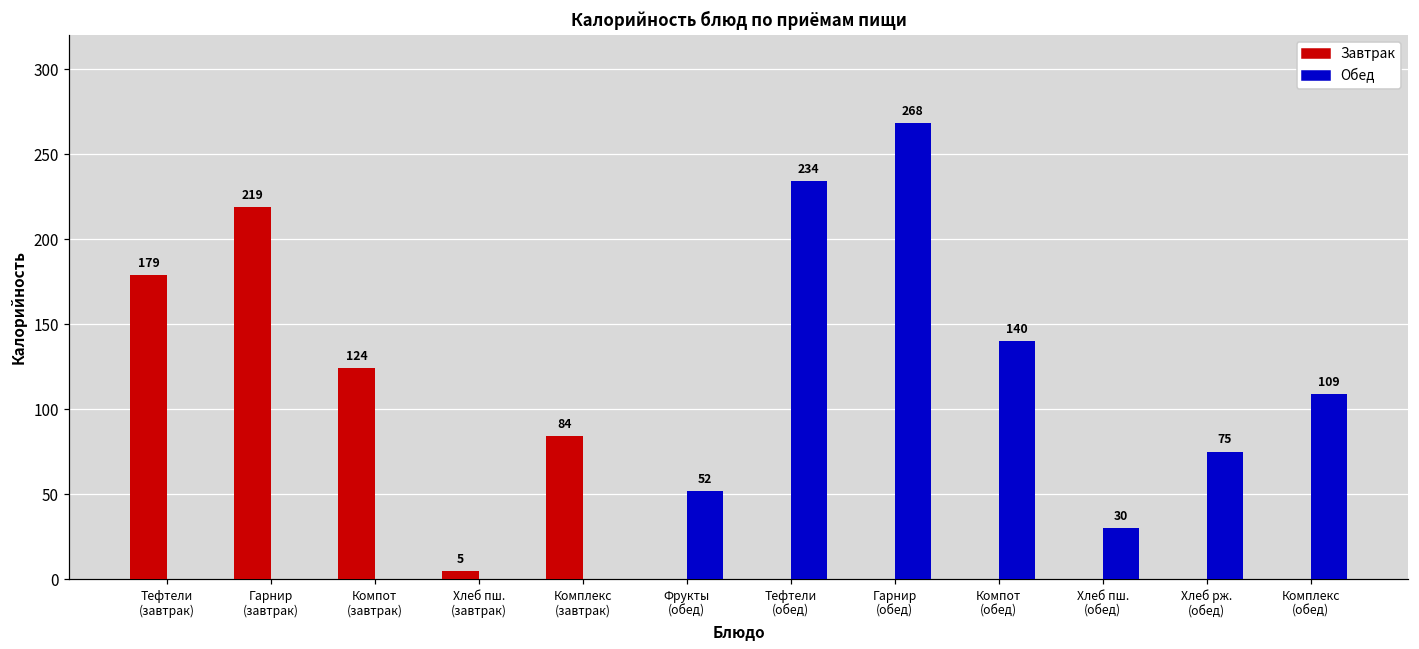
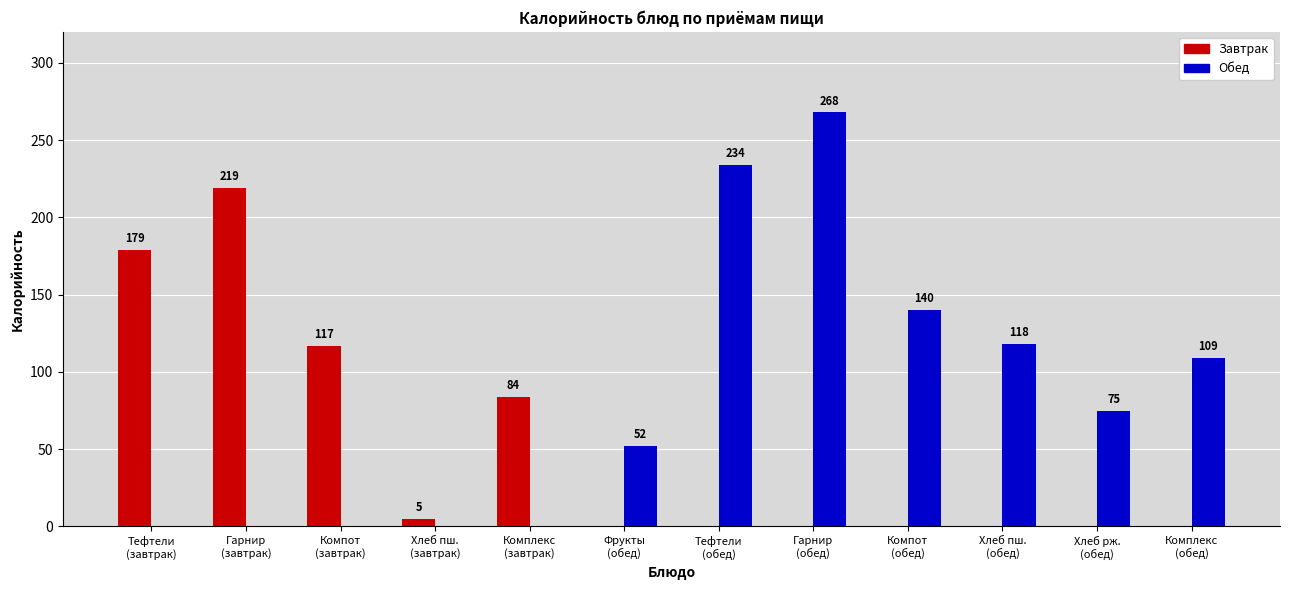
  {
    "Завтрак": {
      "Тефтели (завтрак)": 179,
      "Гарнир (завтрак)": 219,
-     "Компот (завтрак)": 124,
+     "Компот (завтрак)": 117,
      "Хлеб пш. (завтрак)": 5,
      "Комплекс (завтрак)": 84
    },
    "Обед": {
      "Фрукты (обед)": 52,
      "Тефтели (обед)": 234,
      "Гарнир (обед)": 268,
      "Компот (обед)": 140,
-     "Хлеб пш. (обед)": 30,
+     "Хлеб пш. (обед)": 118,
      "Хлеб рж. (обед)": 75,
      "Комплекс (обед)": 109
    }
  }
